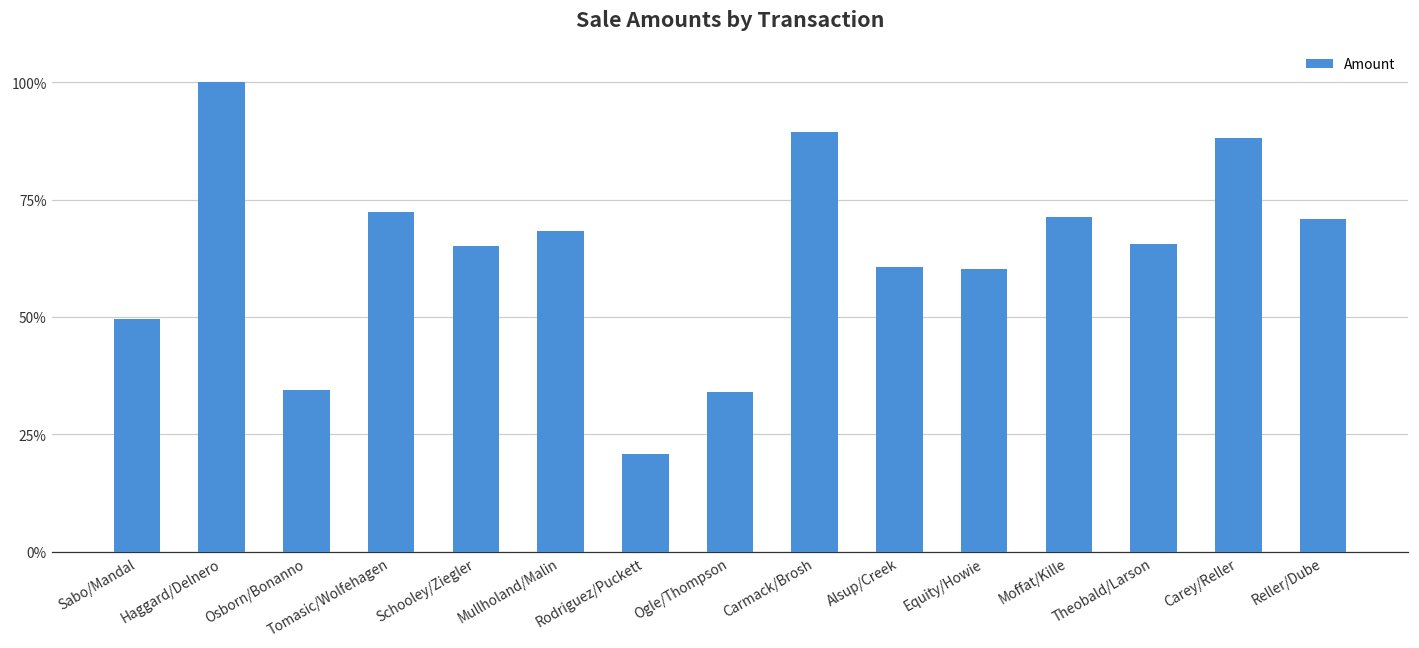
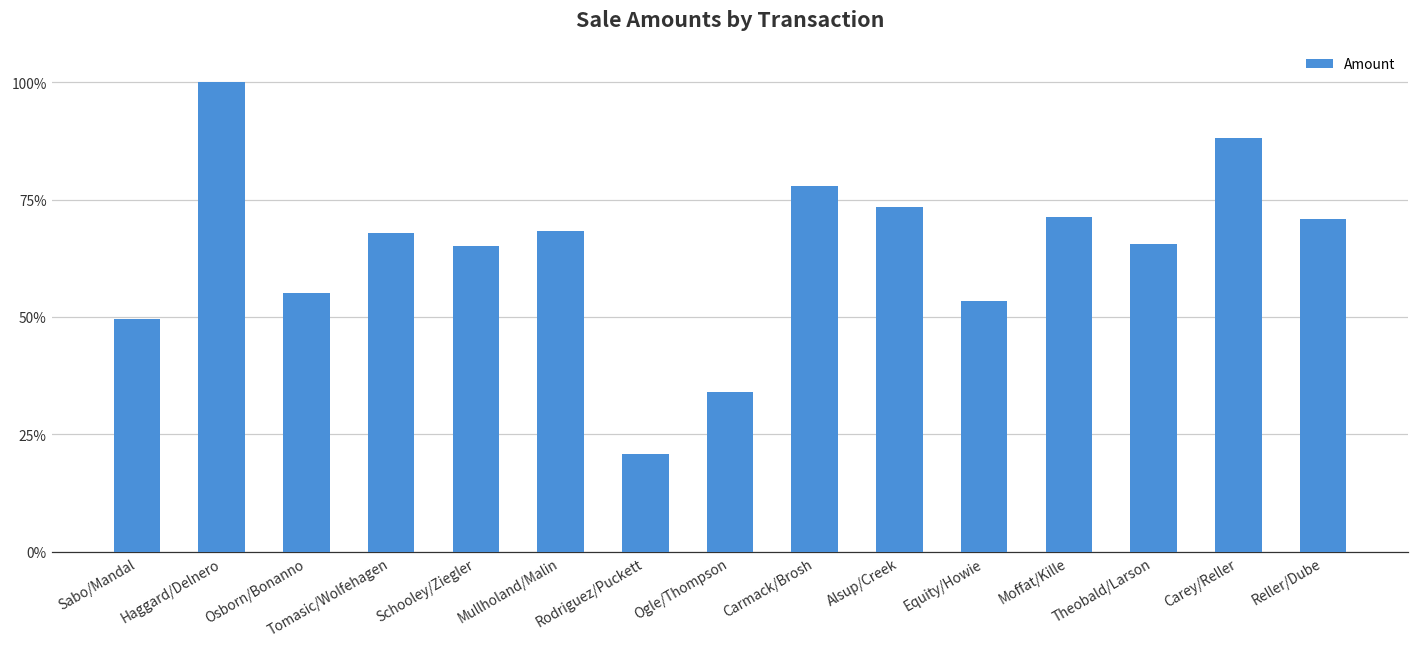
  {
    "Sabo/Mandal": "50%",
    "Haggard/Delnero": "100%",
-   "Osborn/Bonanno": "34%",
-   "Tomasic/Wolfehagen": "72%",
+   "Osborn/Bonanno": "55%",
+   "Tomasic/Wolfehagen": "68%",
    "Schooley/Ziegler": "65%",
    "Mullholand/Malin": "68%",
    "Rodriguez/Puckett": "21%",
    "Ogle/Thompson": "34%",
-   "Carmack/Brosh": "89%",
-   "Alsup/Creek": "61%",
-   "Equity/Howie": "60%",
+   "Carmack/Brosh": "78%",
+   "Alsup/Creek": "73%",
+   "Equity/Howie": "53%",
    "Moffat/Kille": "71%",
    "Theobald/Larson": "66%",
    "Carey/Reller": "88%",
    "Reller/Dube": "71%"
  }
